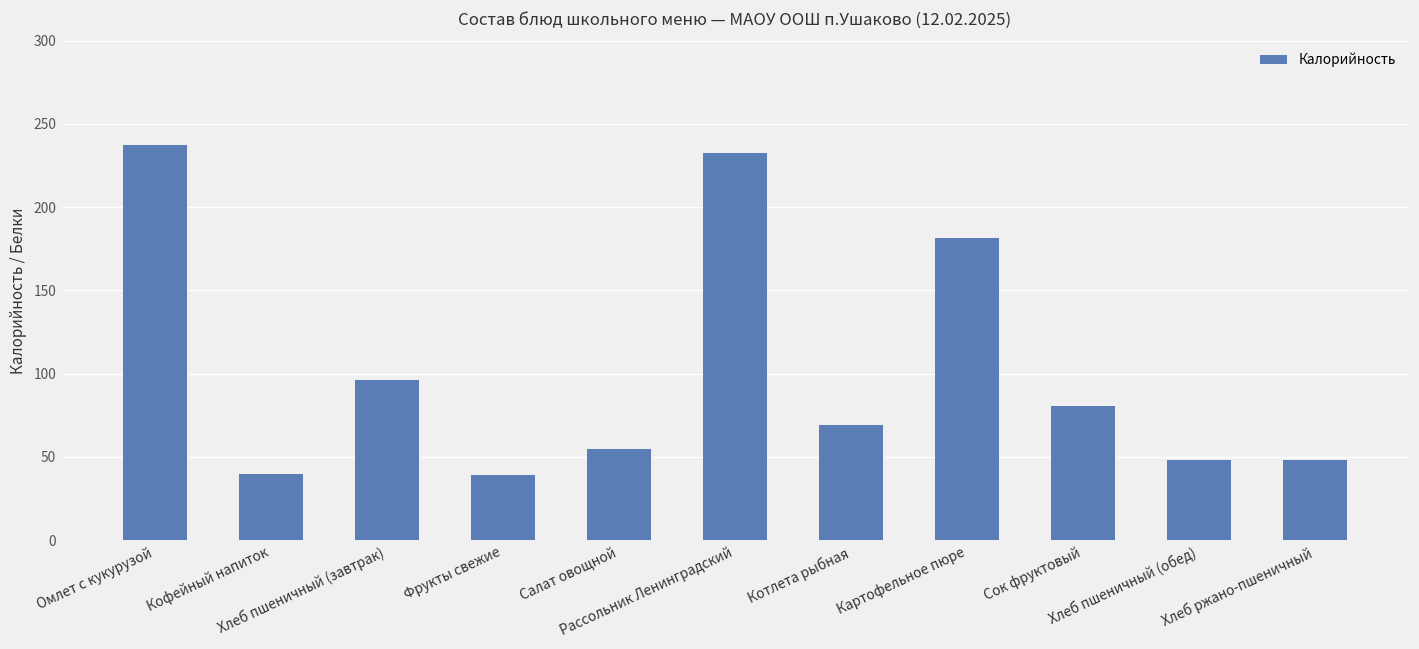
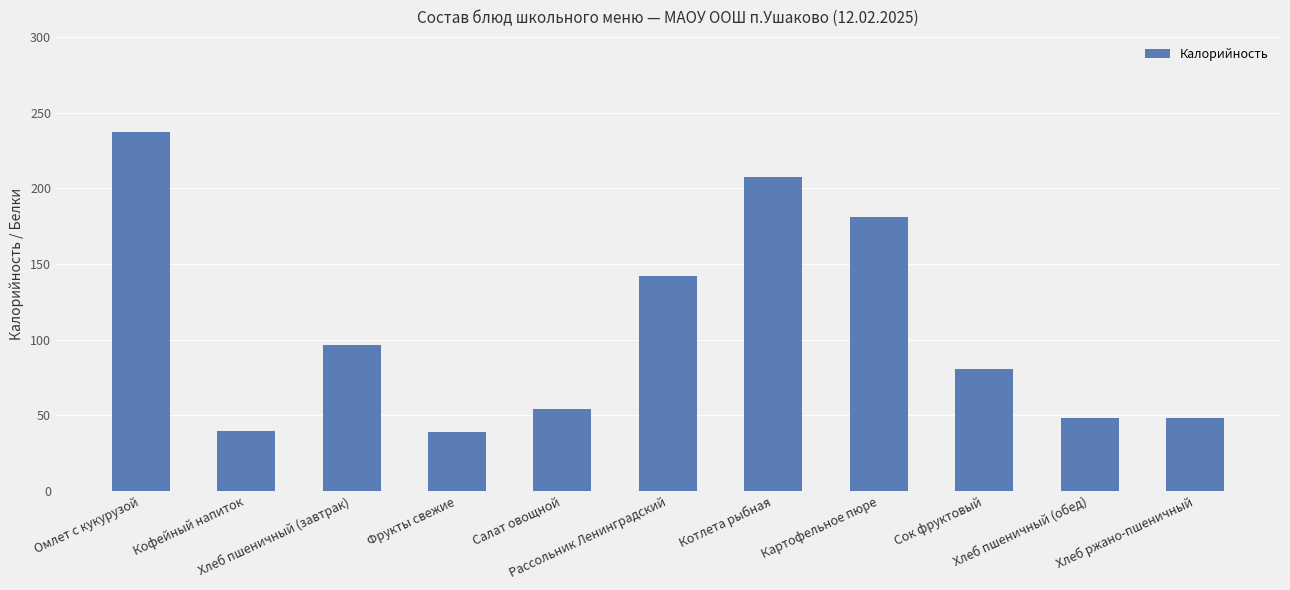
  {
    "Омлет с кукурузой": 237,
    "Кофейный напиток": 40,
    "Хлеб пшеничный (завтрак)": 96,
    "Фрукты свежие": 39,
    "Салат овощной": 54,
-   "Рассольник Ленинградский": 232,
-   "Котлета рыбная": 69,
+   "Рассольник Ленинградский": 142,
+   "Котлета рыбная": 208,
    "Картофельное пюре": 181,
    "Сок фруктовый": 81,
    "Хлеб пшеничный (обед)": 48,
    "Хлеб ржано-пшеничный": 48
  }
